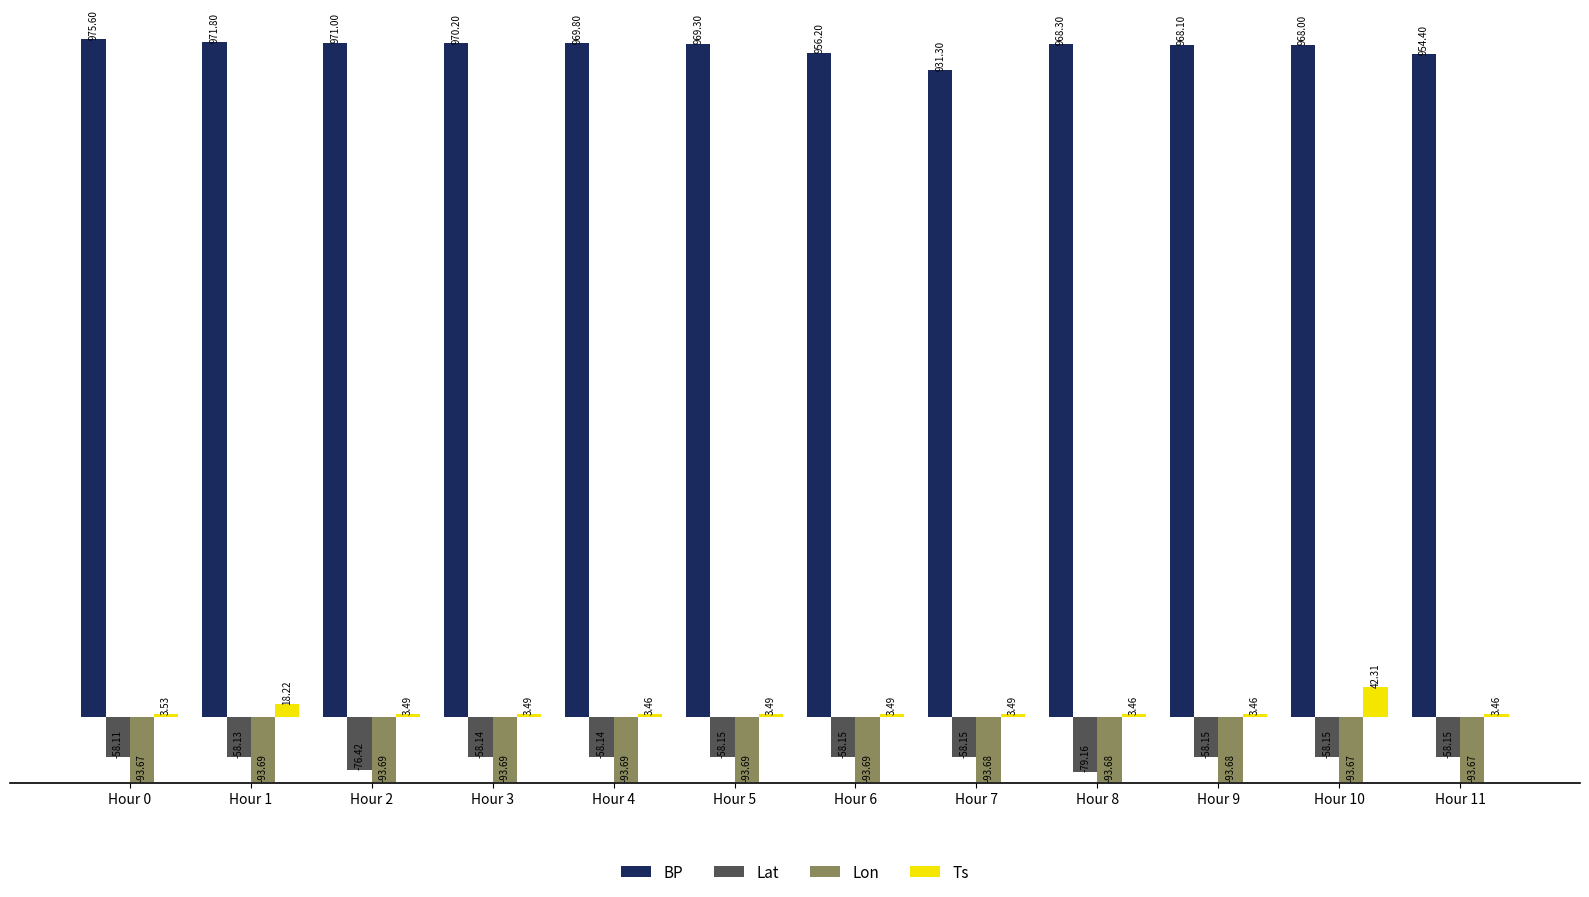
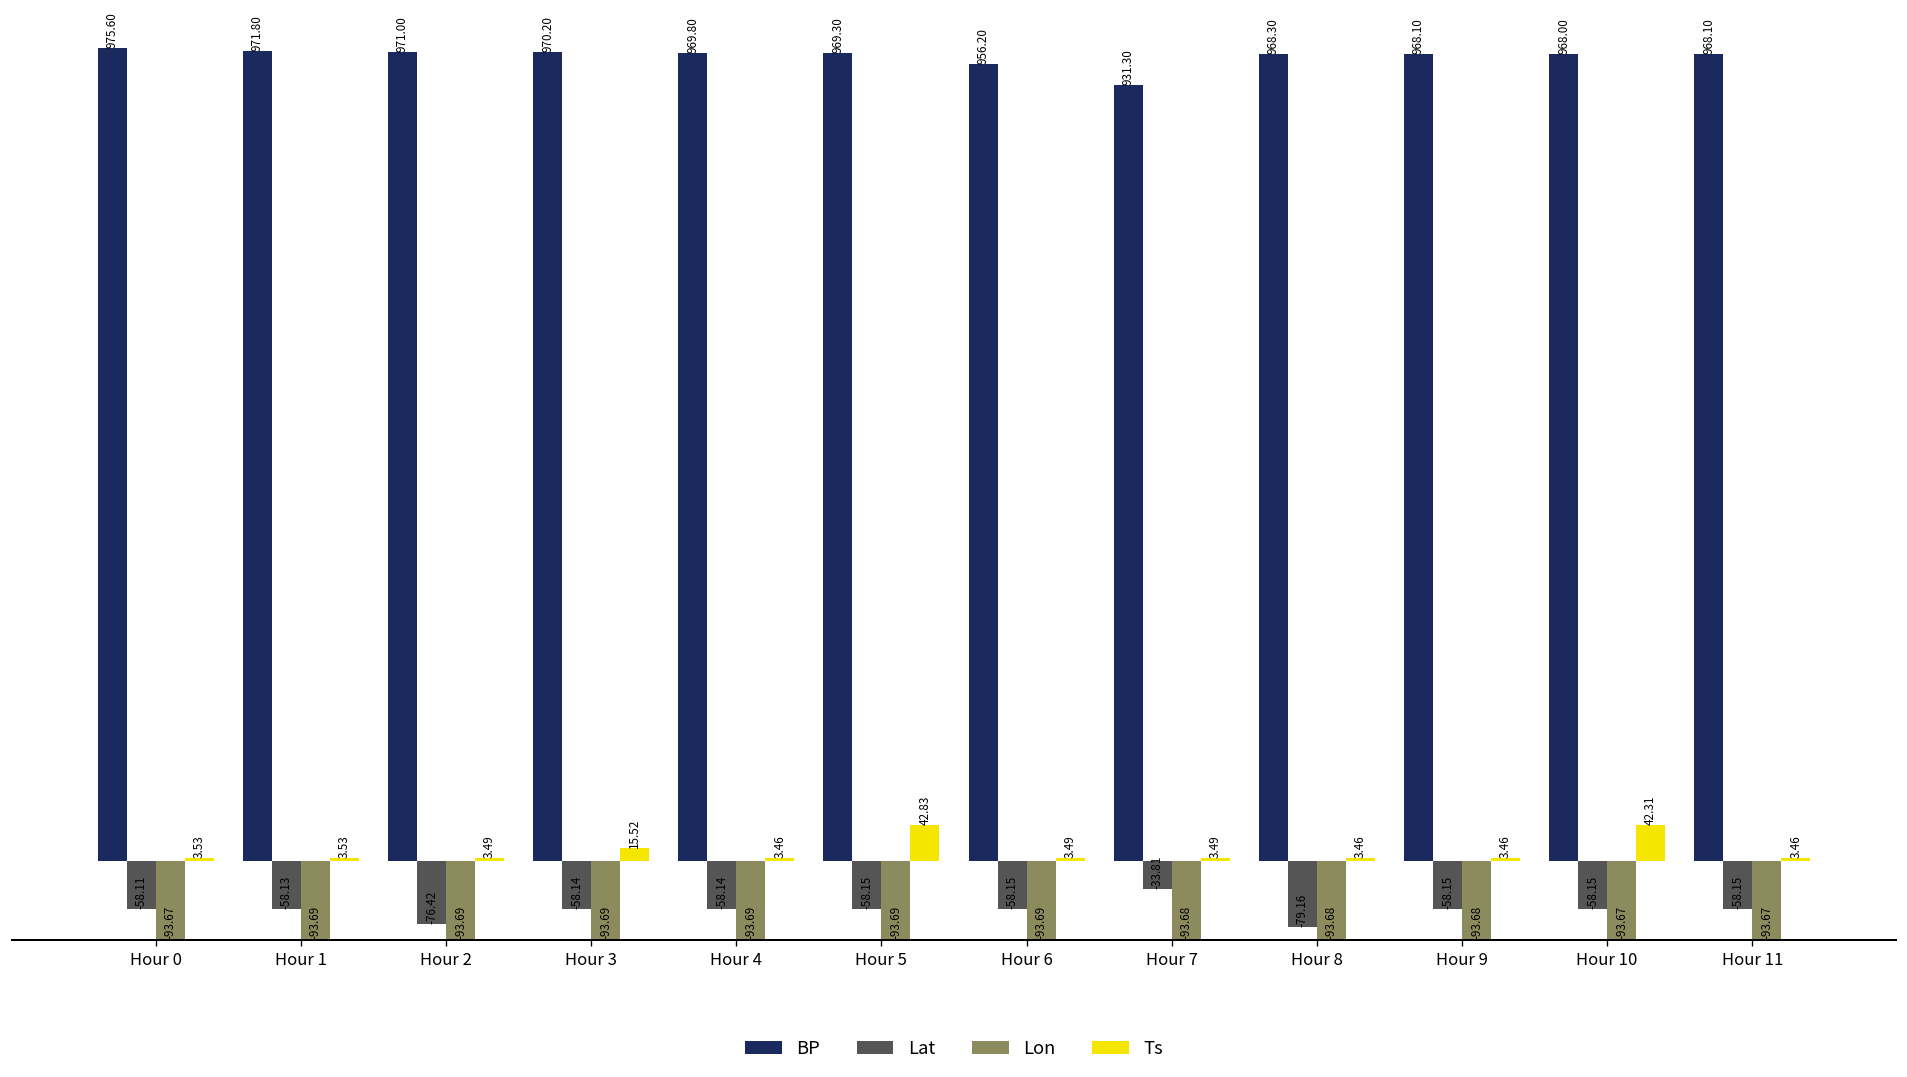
  {
    "BP": {
      "Hour 0": 975.60,
      "Hour 1": 971.80,
      "Hour 2": 971.00,
      "Hour 3": 970.20,
      "Hour 4": 969.80,
      "Hour 5": 969.30,
      "Hour 6": 956.20,
      "Hour 7": 931.30,
      "Hour 8": 968.30,
      "Hour 9": 968.10,
      "Hour 10": 968.00,
-     "Hour 11": 954.40
+     "Hour 11": 968.10
    },
    "Lat": {
      "Hour 0": -58.11,
      "Hour 1": -58.13,
      "Hour 2": -76.42,
      "Hour 3": -58.14,
      "Hour 4": -58.14,
      "Hour 5": -58.15,
      "Hour 6": -58.15,
-     "Hour 7": -58.15,
+     "Hour 7": -33.81,
      "Hour 8": -79.16,
      "Hour 9": -58.15,
      "Hour 10": -58.15,
      "Hour 11": -58.15
    },
    "Lon": {
      "Hour 0": -93.67,
      "Hour 1": -93.69,
      "Hour 2": -93.69,
      "Hour 3": -93.69,
      "Hour 4": -93.69,
      "Hour 5": -93.69,
      "Hour 6": -93.69,
      "Hour 7": -93.68,
      "Hour 8": -93.68,
      "Hour 9": -93.68,
      "Hour 10": -93.67,
      "Hour 11": -93.67
    },
    "Ts": {
      "Hour 0": 3.53,
-     "Hour 1": 18.22,
+     "Hour 1": 3.53,
      "Hour 2": 3.49,
-     "Hour 3": 3.49,
+     "Hour 3": 15.52,
      "Hour 4": 3.46,
-     "Hour 5": 3.49,
+     "Hour 5": 42.83,
      "Hour 6": 3.49,
      "Hour 7": 3.49,
      "Hour 8": 3.46,
      "Hour 9": 3.46,
      "Hour 10": 42.31,
      "Hour 11": 3.46
    }
  }
